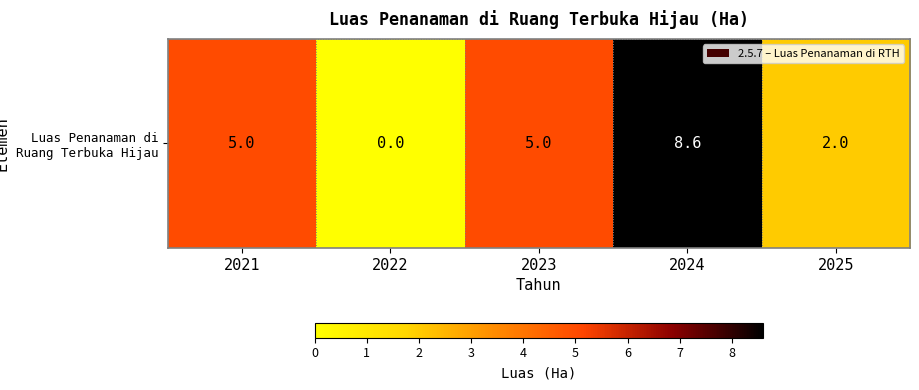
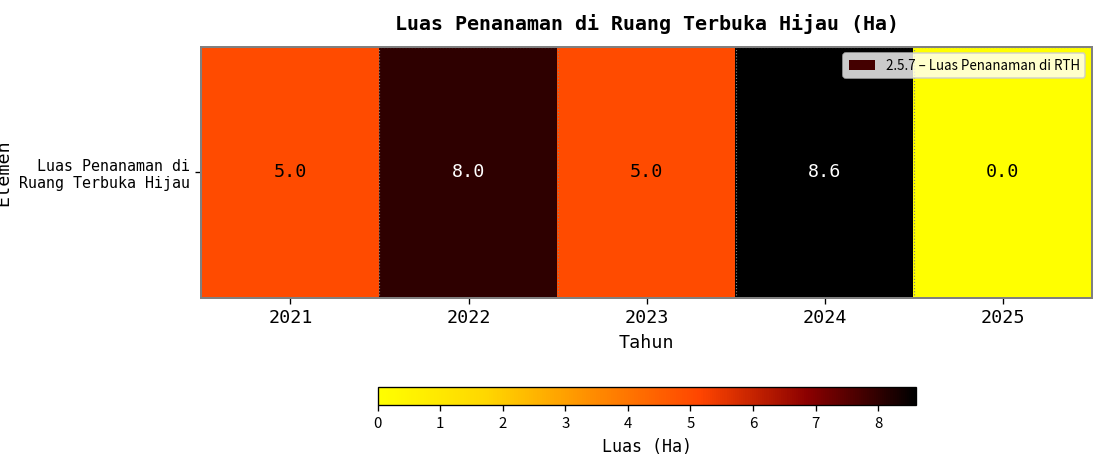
  {
    "Luas Penanaman di Ruang Terbuka Hijau": {
      "2021": 5.0,
-     "2022": 0.0,
+     "2022": 8.0,
      "2023": 5.0,
      "2024": 8.6,
-     "2025": 2.0
+     "2025": 0.0
    }
  }
